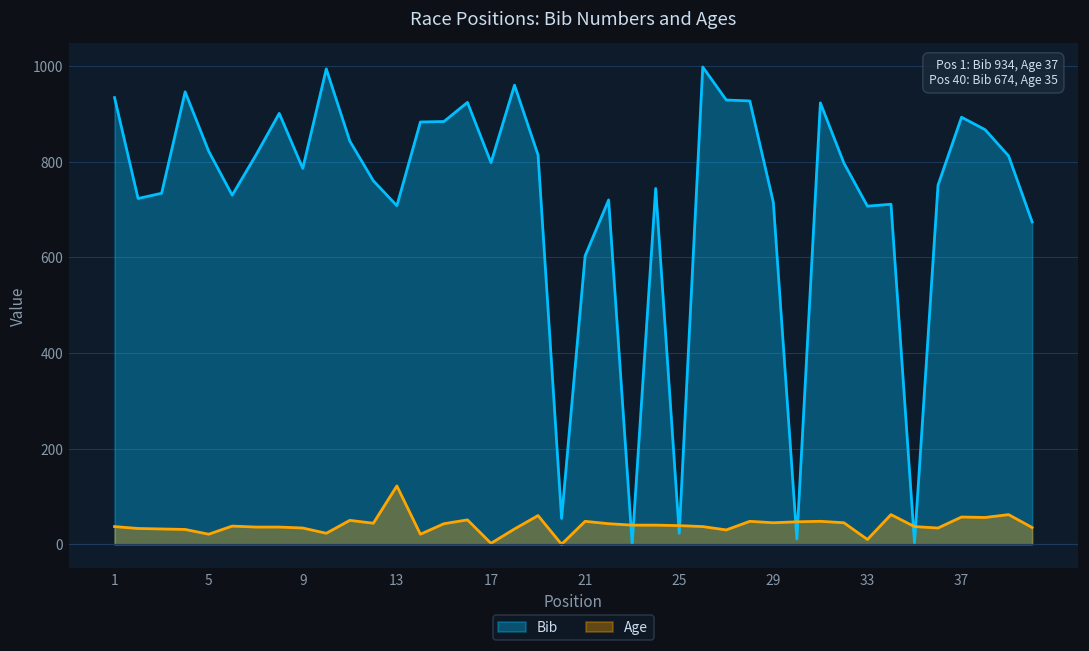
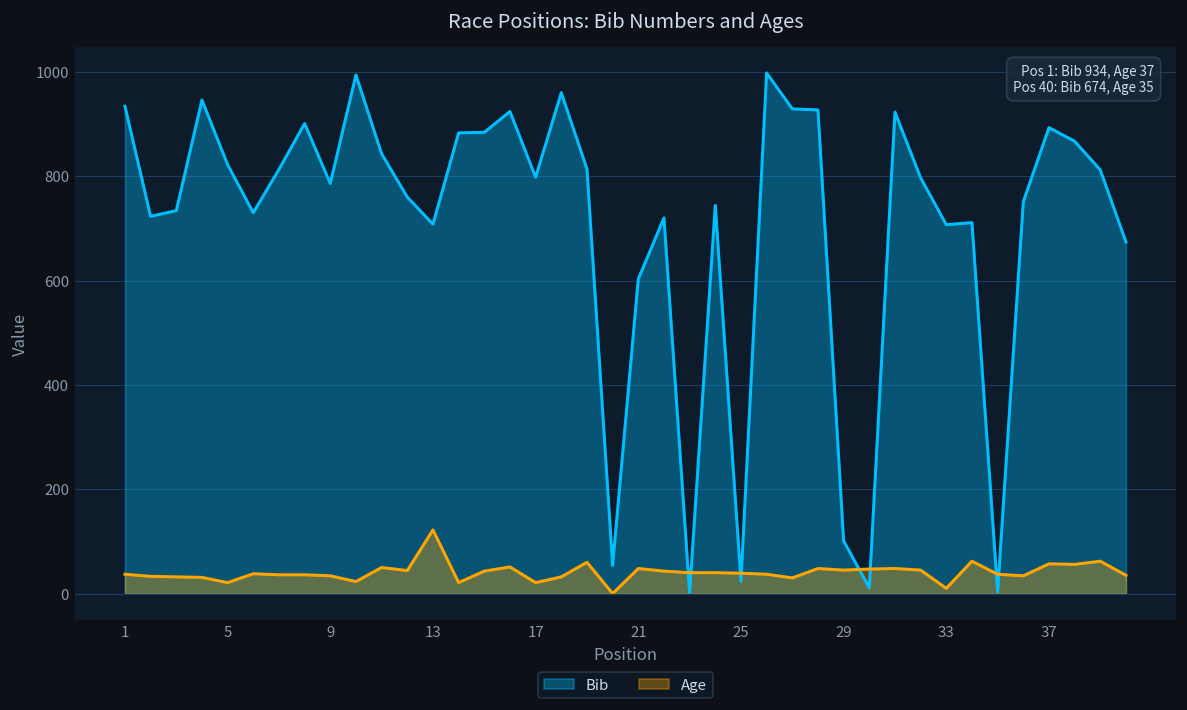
  {
    "Bib": {
      "1": 930,
      "5": 820,
      "9": 790,
      "13": 710,
      "17": 800,
      "21": 600,
      "25": 20,
-     "29": 720,
+     "29": 100,
      "33": 710,
      "37": 890
    },
    "Age": {
      "1": 40,
      "5": 20,
      "9": 30,
      "13": 120,
-     "17": 0,
+     "17": 20,
      "21": 50,
      "25": 40,
      "29": 50,
      "33": 10,
      "37": 60
    }
  }
